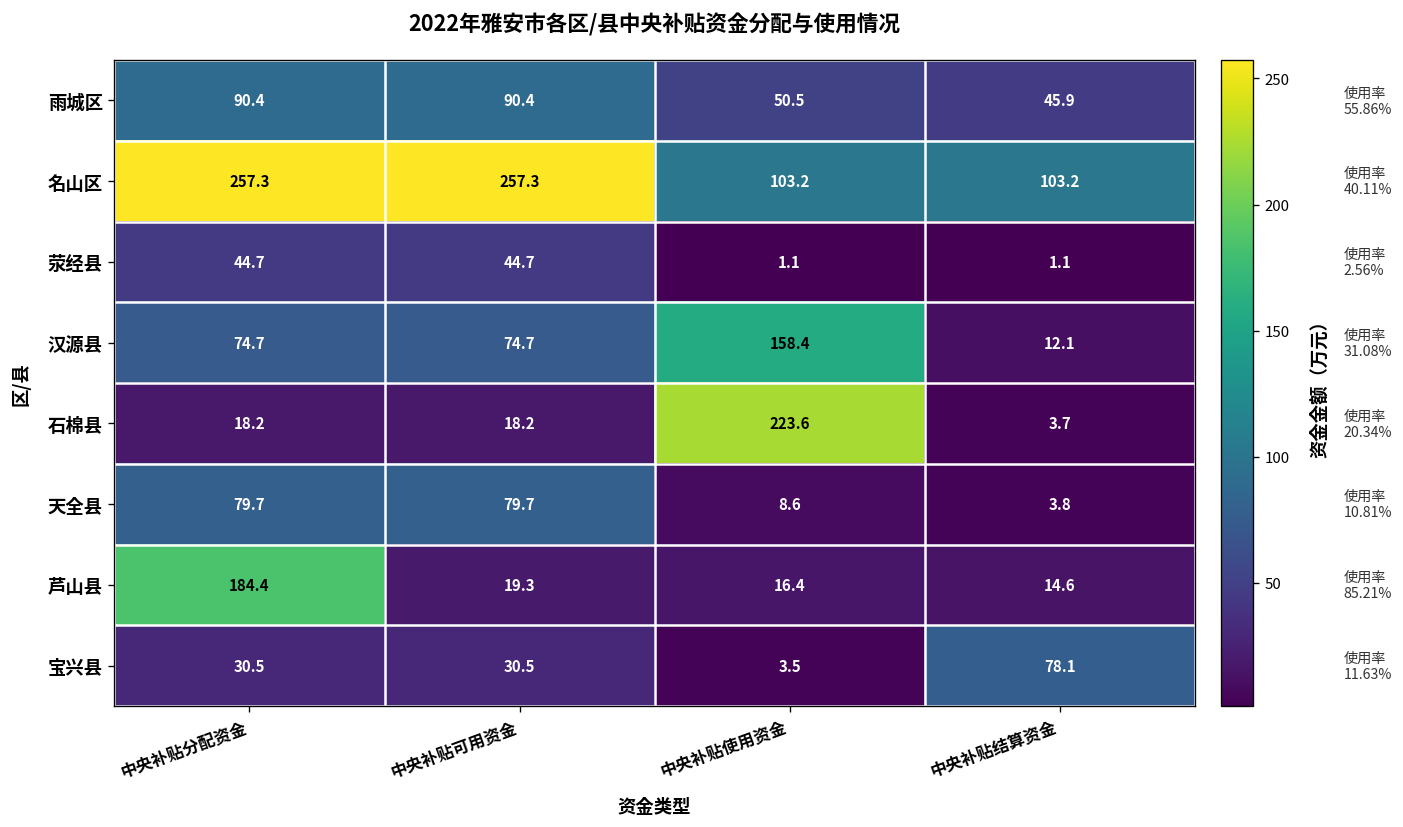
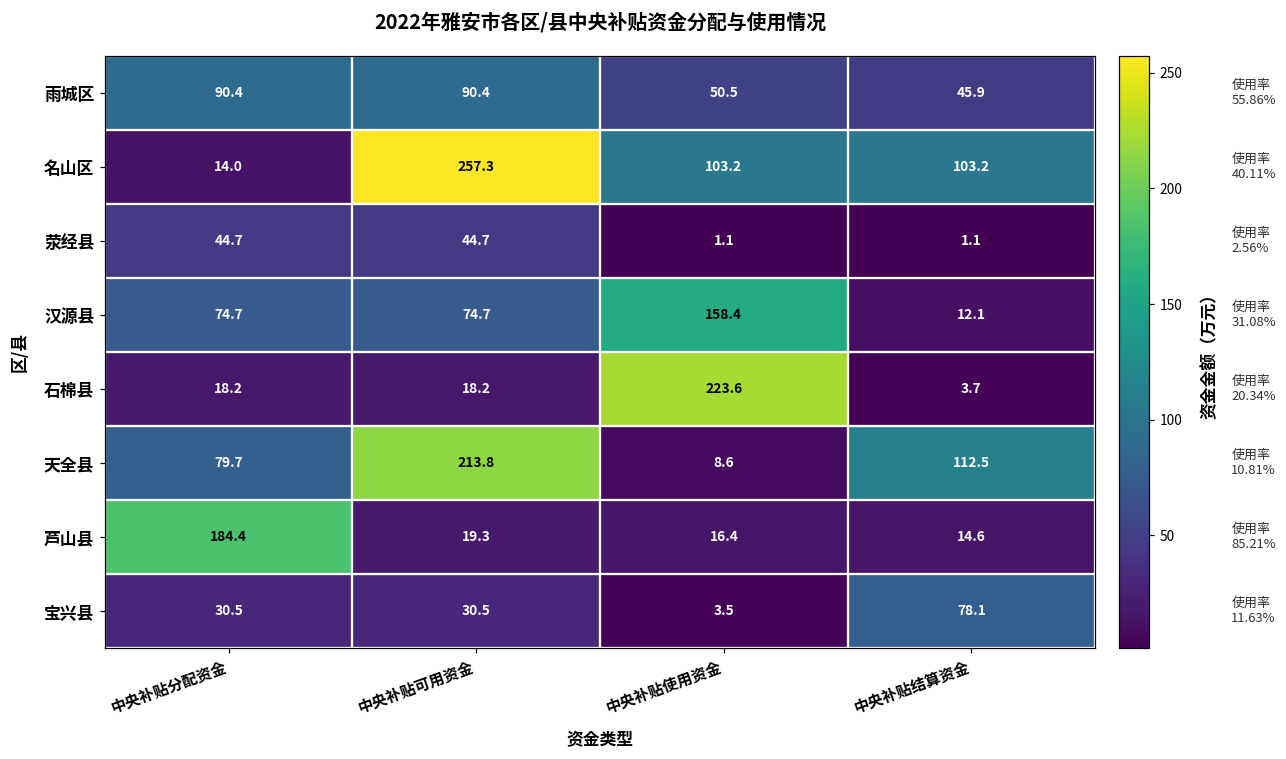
  {
    "雨城区": {
      "中央补贴分配资金": 90.4,
      "中央补贴可用资金": 90.4,
      "中央补贴使用资金": 50.5,
      "中央补贴结算资金": 45.9
    },
    "名山区": {
-     "中央补贴分配资金": 257.3,
+     "中央补贴分配资金": 14.0,
      "中央补贴可用资金": 257.3,
      "中央补贴使用资金": 103.2,
      "中央补贴结算资金": 103.2
    },
    "荥经县": {
      "中央补贴分配资金": 44.7,
      "中央补贴可用资金": 44.7,
      "中央补贴使用资金": 1.1,
      "中央补贴结算资金": 1.1
    },
    "汉源县": {
      "中央补贴分配资金": 74.7,
      "中央补贴可用资金": 74.7,
      "中央补贴使用资金": 158.4,
      "中央补贴结算资金": 12.1
    },
    "石棉县": {
      "中央补贴分配资金": 18.2,
      "中央补贴可用资金": 18.2,
      "中央补贴使用资金": 223.6,
      "中央补贴结算资金": 3.7
    },
    "天全县": {
      "中央补贴分配资金": 79.7,
-     "中央补贴可用资金": 79.7,
+     "中央补贴可用资金": 213.8,
      "中央补贴使用资金": 8.6,
-     "中央补贴结算资金": 3.8
+     "中央补贴结算资金": 112.5
    },
    "芦山县": {
      "中央补贴分配资金": 184.4,
      "中央补贴可用资金": 19.3,
      "中央补贴使用资金": 16.4,
      "中央补贴结算资金": 14.6
    },
    "宝兴县": {
      "中央补贴分配资金": 30.5,
      "中央补贴可用资金": 30.5,
      "中央补贴使用资金": 3.5,
      "中央补贴结算资金": 78.1
    }
  }
